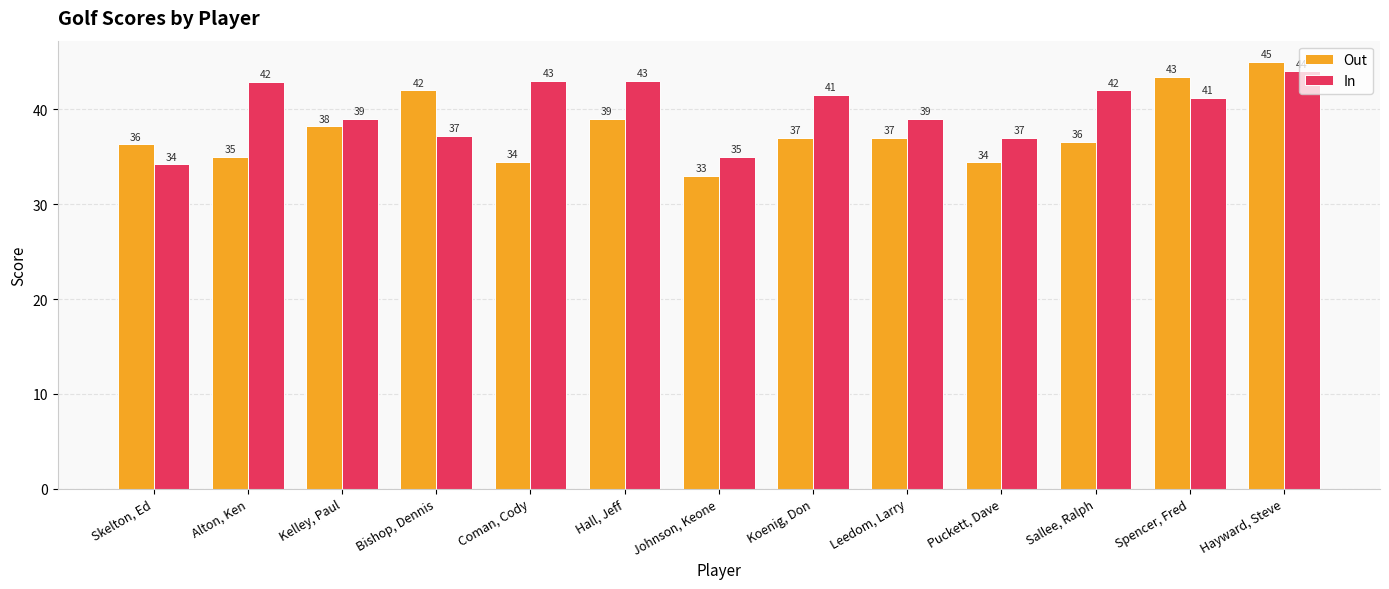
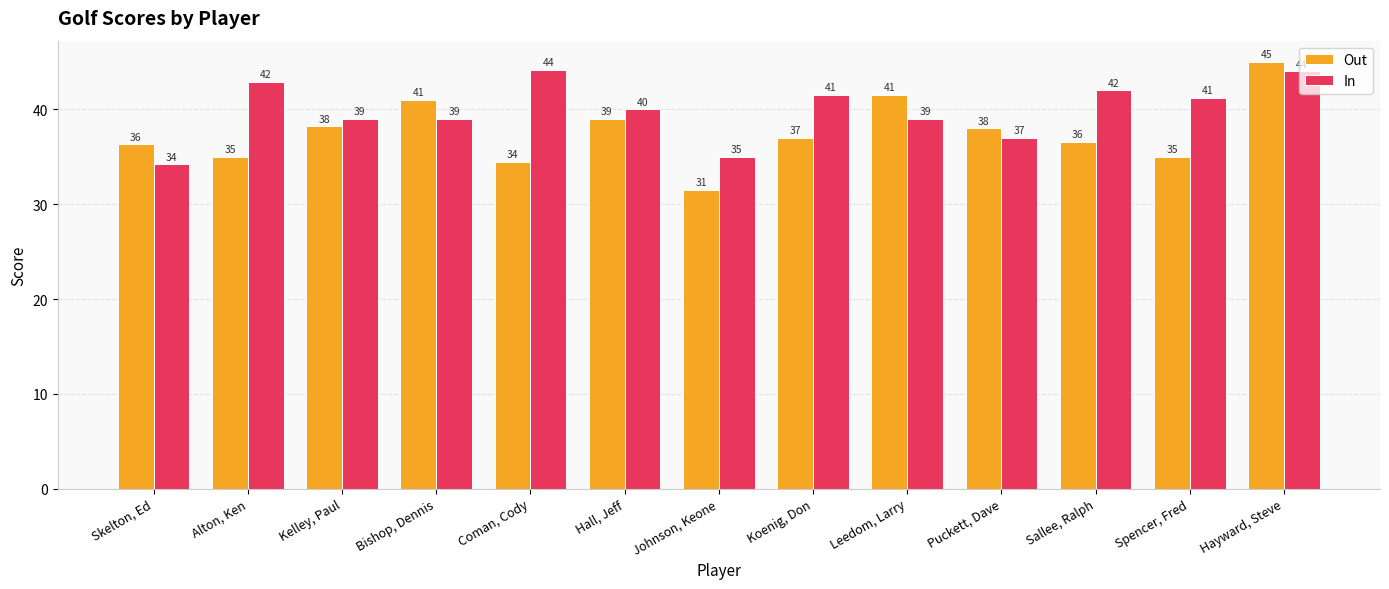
  {
    "Out": {
      "Skelton, Ed": 36,
      "Alton, Ken": 35,
      "Kelley, Paul": 38,
-     "Bishop, Dennis": 42,
+     "Bishop, Dennis": 41,
      "Coman, Cody": 34,
      "Hall, Jeff": 39,
-     "Johnson, Keone": 33,
+     "Johnson, Keone": 31,
      "Koenig, Don": 37,
-     "Leedom, Larry": 37,
-     "Puckett, Dave": 34,
-     "Spencer, Fred": 43,
+     "Leedom, Larry": 41,
+     "Puckett, Dave": 38,
+     "Spencer, Fred": 35,
      "Hayward, Steve": 45
    },
    "In": {
      "Skelton, Ed": 34,
      "Kelley, Paul": 39,
-     "Bishop, Dennis": 37,
-     "Coman, Cody": 43,
-     "Hall, Jeff": 43,
+     "Bishop, Dennis": 39,
+     "Coman, Cody": 44,
+     "Hall, Jeff": 40,
      "Johnson, Keone": 35,
      "Koenig, Don": 41,
      "Leedom, Larry": 39,
      "Puckett, Dave": 37,
      "Sallee, Ralph": 42,
      "Spencer, Fred": 41
    }
  }
